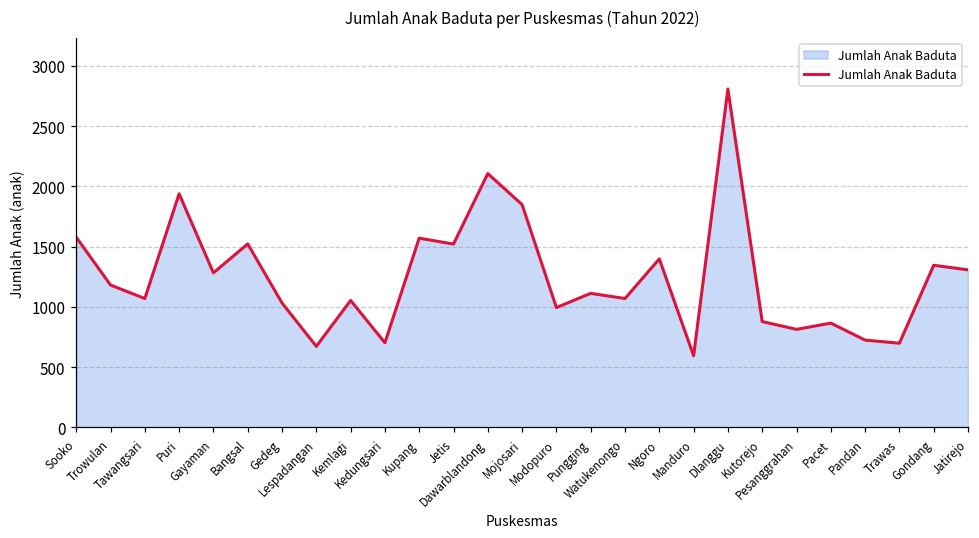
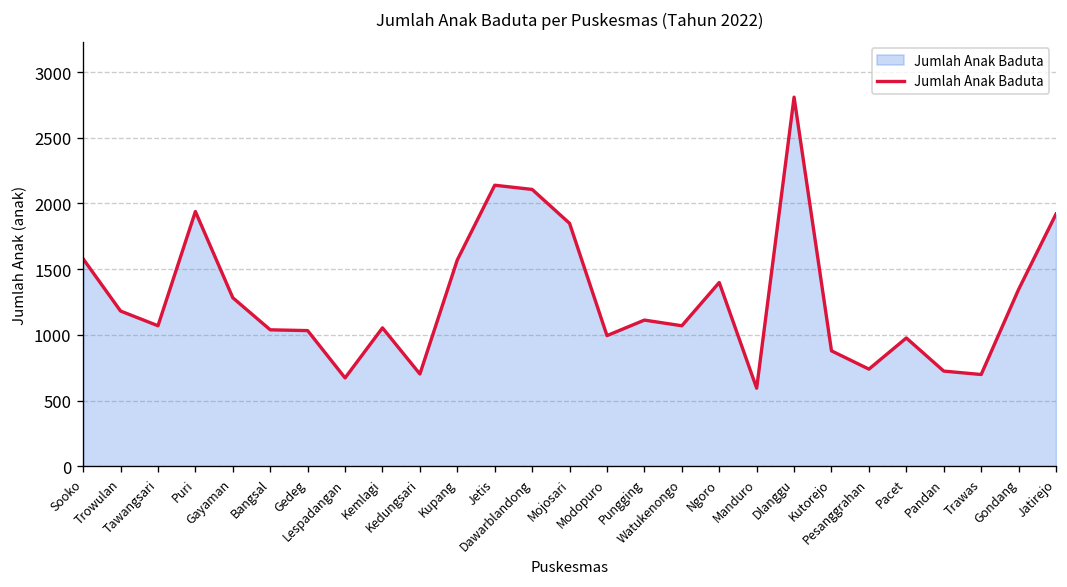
  {
    "Sooko": 1580,
    "Trowulan": 1180,
    "Tawangsari": 1070,
    "Puri": 1940,
    "Gayaman": 1280,
-   "Bangsal": 1520,
+   "Bangsal": 1040,
    "Gedeg": 1030,
    "Lespadangan": 670,
    "Kemlagi": 1050,
    "Kedungsari": 700,
    "Kupang": 1570,
-   "Jetis": 1520,
+   "Jetis": 2140,
    "Dawarblandong": 2110,
    "Mojosari": 1850,
    "Modopuro": 1000,
    "Pungging": 1110,
    "Watukenongo": 1070,
    "Ngoro": 1400,
    "Manduro": 600,
    "Dlanggu": 2810,
    "Kutorejo": 880,
-   "Pesanggrahan": 810,
-   "Pacet": 870,
+   "Pesanggrahan": 740,
+   "Pacet": 980,
    "Pandan": 730,
    "Trawas": 700,
    "Gondang": 1350,
-   "Jatirejo": 1310
+   "Jatirejo": 1920
  }
